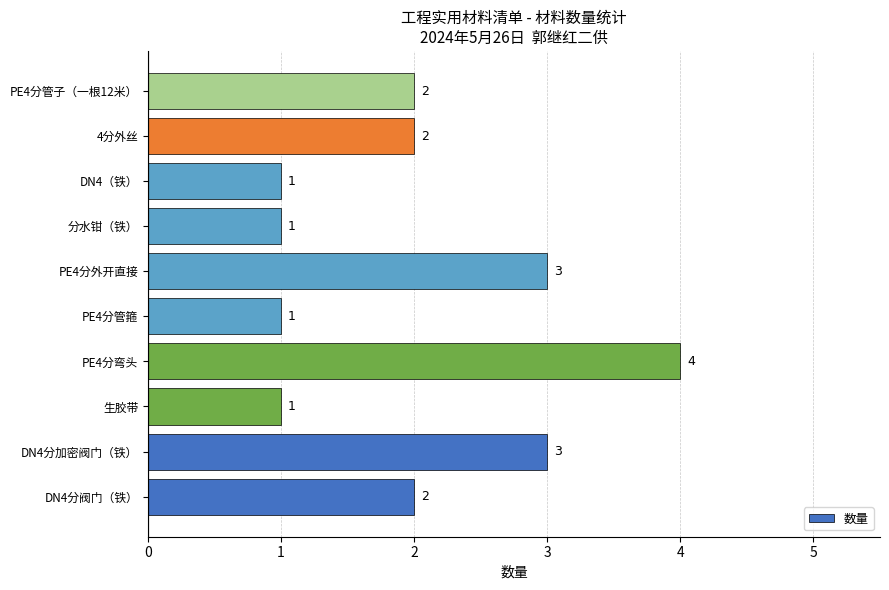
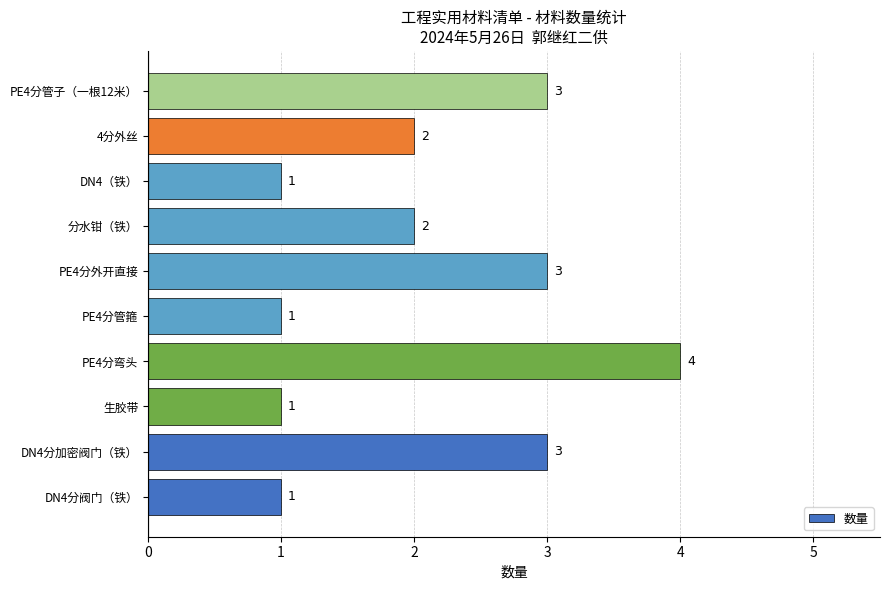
  {
-   "PE4分管子（一根12米）": 2,
+   "PE4分管子（一根12米）": 3,
    "4分外丝": 2,
    "DN4（铁）": 1,
-   "分水钳（铁）": 1,
+   "分水钳（铁）": 2,
    "PE4分外开直接": 3,
    "PE4分管箍": 1,
    "PE4分弯头": 4,
    "生胶带": 1,
    "DN4分加密阀门（铁）": 3,
-   "DN4分阀门（铁）": 2
+   "DN4分阀门（铁）": 1
  }
